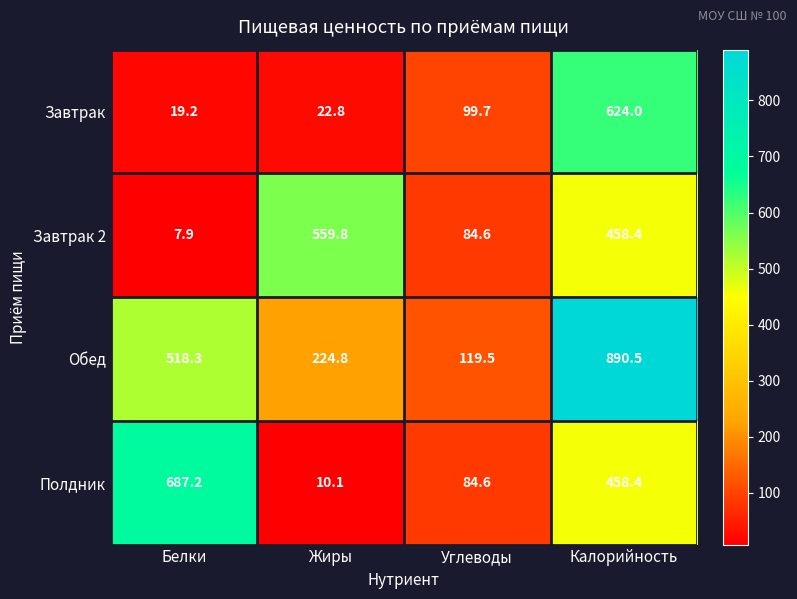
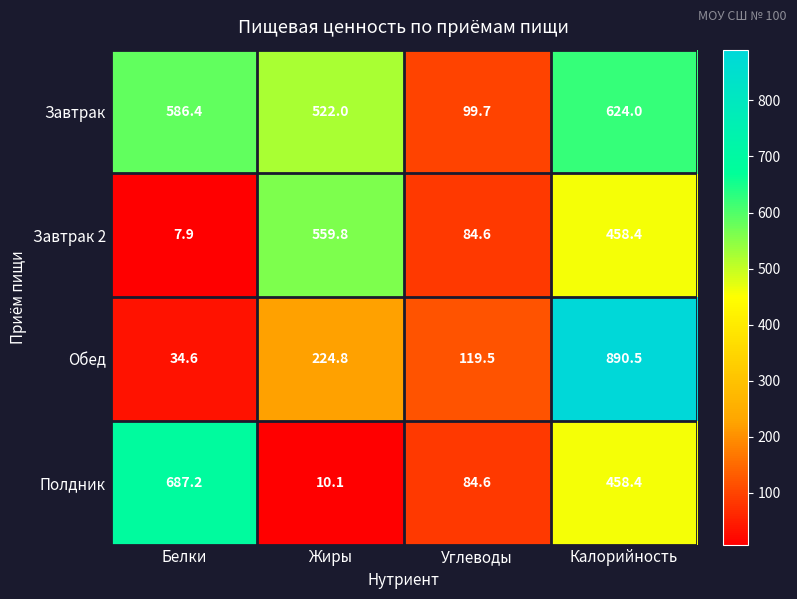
  {
    "Завтрак": {
-     "Белки": 19.2,
-     "Жиры": 22.8,
+     "Белки": 586.4,
+     "Жиры": 522.0,
      "Углеводы": 99.7,
      "Калорийность": 624.0
    },
    "Завтрак 2": {
      "Белки": 7.9,
      "Жиры": 559.8,
      "Углеводы": 84.6,
      "Калорийность": 458.4
    },
    "Обед": {
-     "Белки": 518.3,
+     "Белки": 34.6,
      "Жиры": 224.8,
      "Углеводы": 119.5,
      "Калорийность": 890.5
    },
    "Полдник": {
      "Белки": 687.2,
      "Жиры": 10.1,
      "Углеводы": 84.6,
      "Калорийность": 458.4
    }
  }
